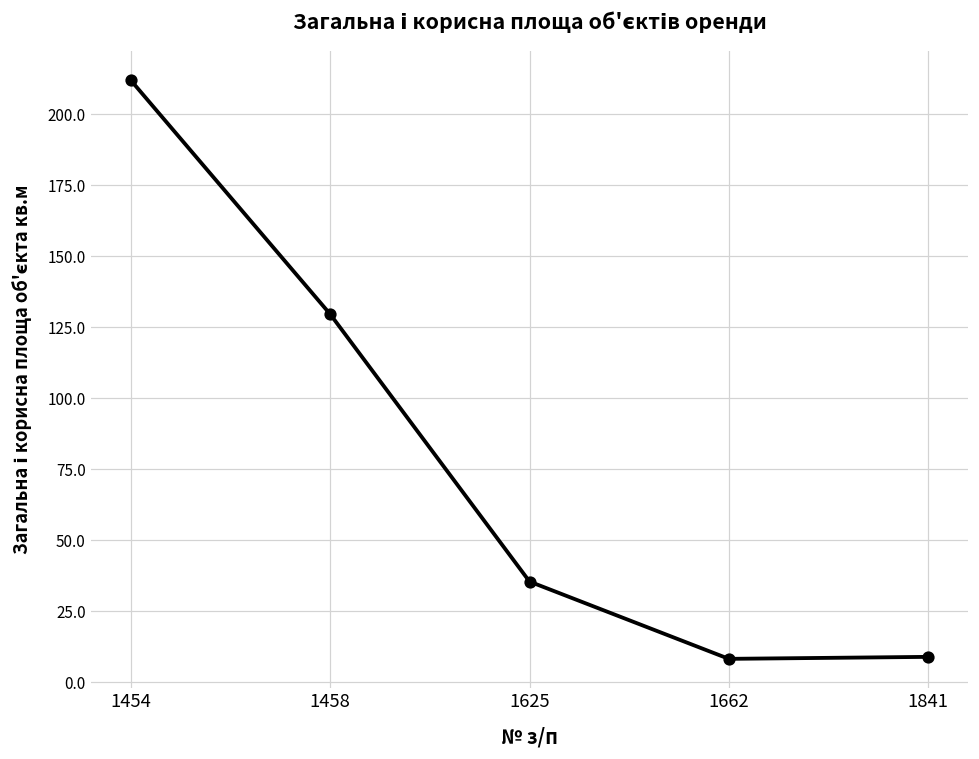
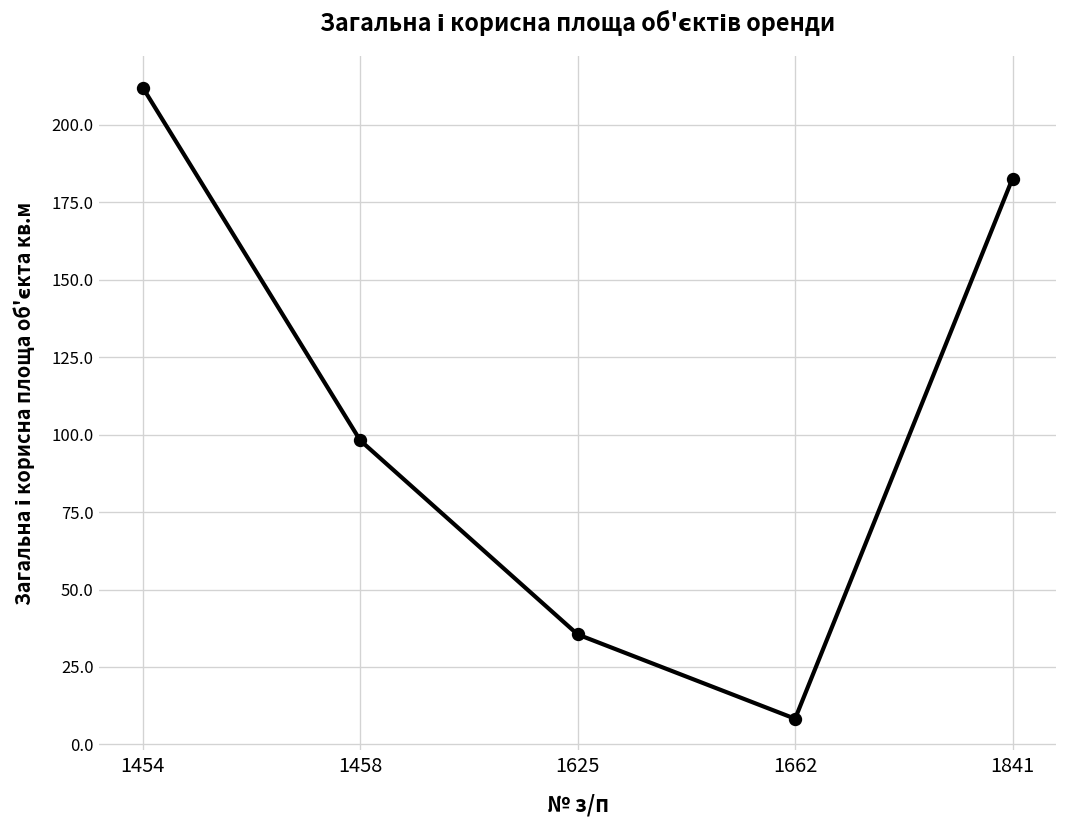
  {
    "1454": 212,
-   "1458": 130,
+   "1458": 98,
    "1625": 36,
    "1662": 8,
-   "1841": 9
+   "1841": 183
  }
